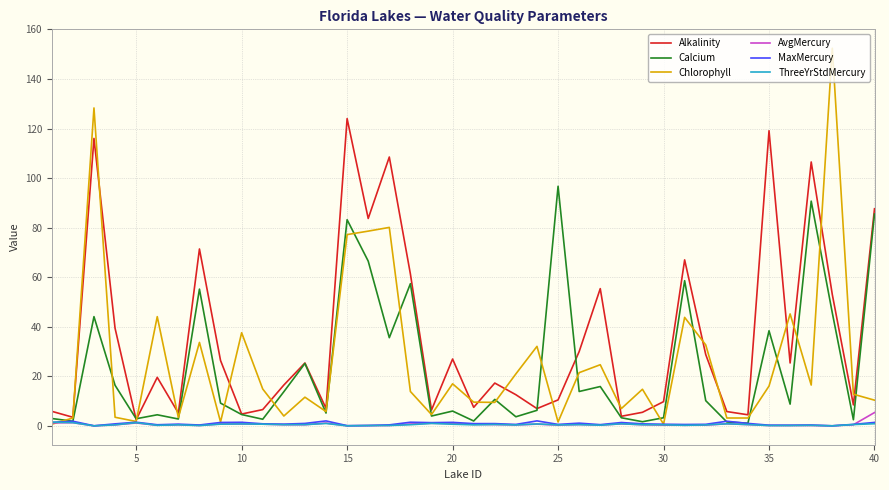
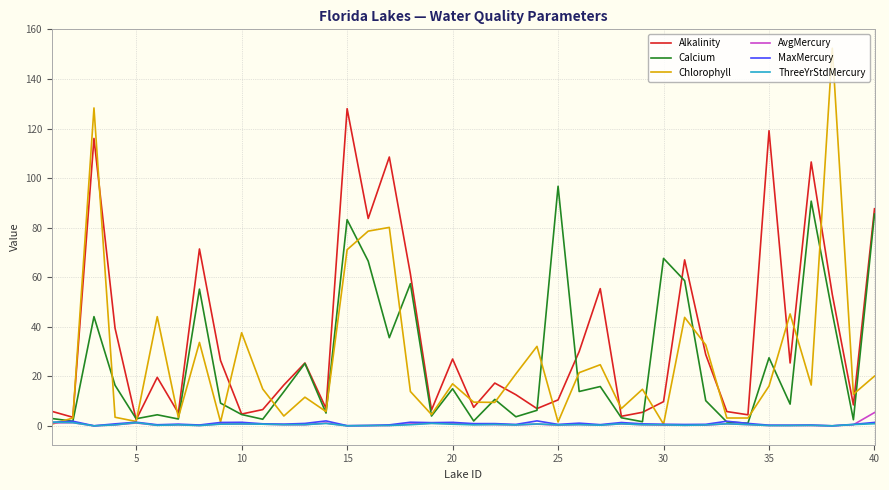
  {
    "Alkalinity": {
-     "15": 124,
+     "15": 128,
      "20": 27,
      "25": 11,
      "30": 10,
      "35": 119,
      "40": 88
    },
    "Calcium": {
      "15": 83,
-     "20": 6,
+     "20": 15,
      "25": 97,
-     "30": 3,
-     "35": 38,
+     "30": 68,
+     "35": 28,
      "40": 86
    },
    "Chlorophyll": {
      "10": 38,
-     "15": 77,
+     "15": 71,
      "20": 17,
      "35": 16,
-     "40": 10
+     "40": 20
    },
    "AvgMercury": {
      "40": 5
    }
  }
